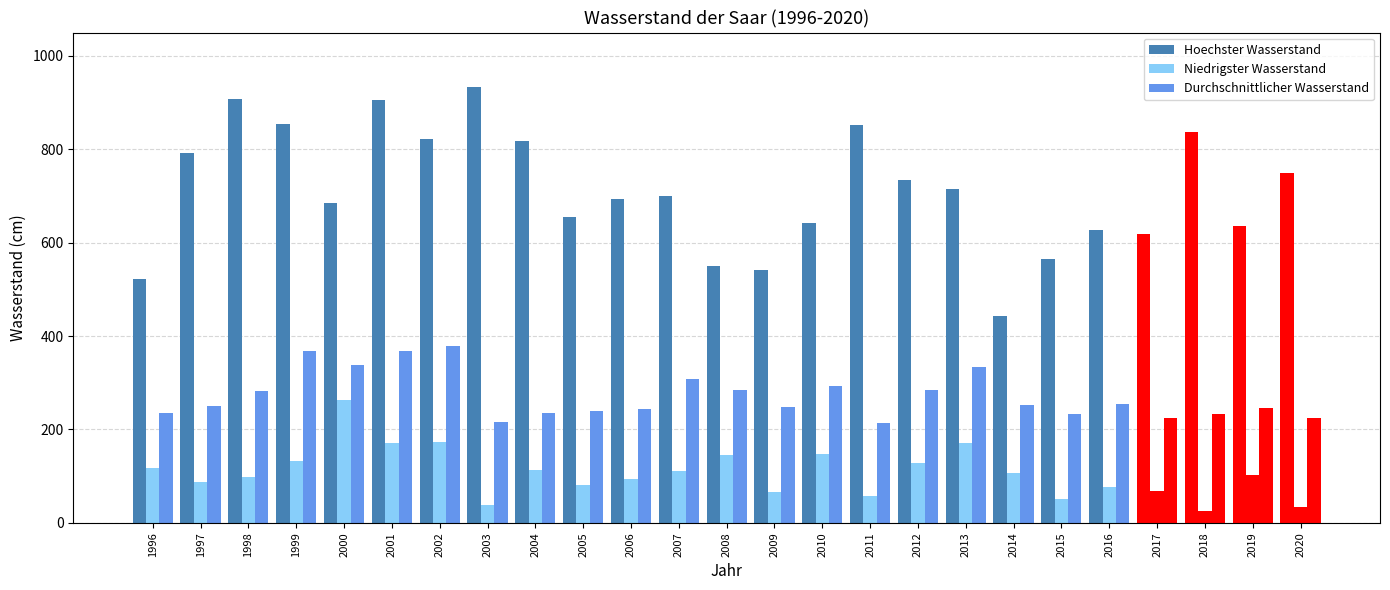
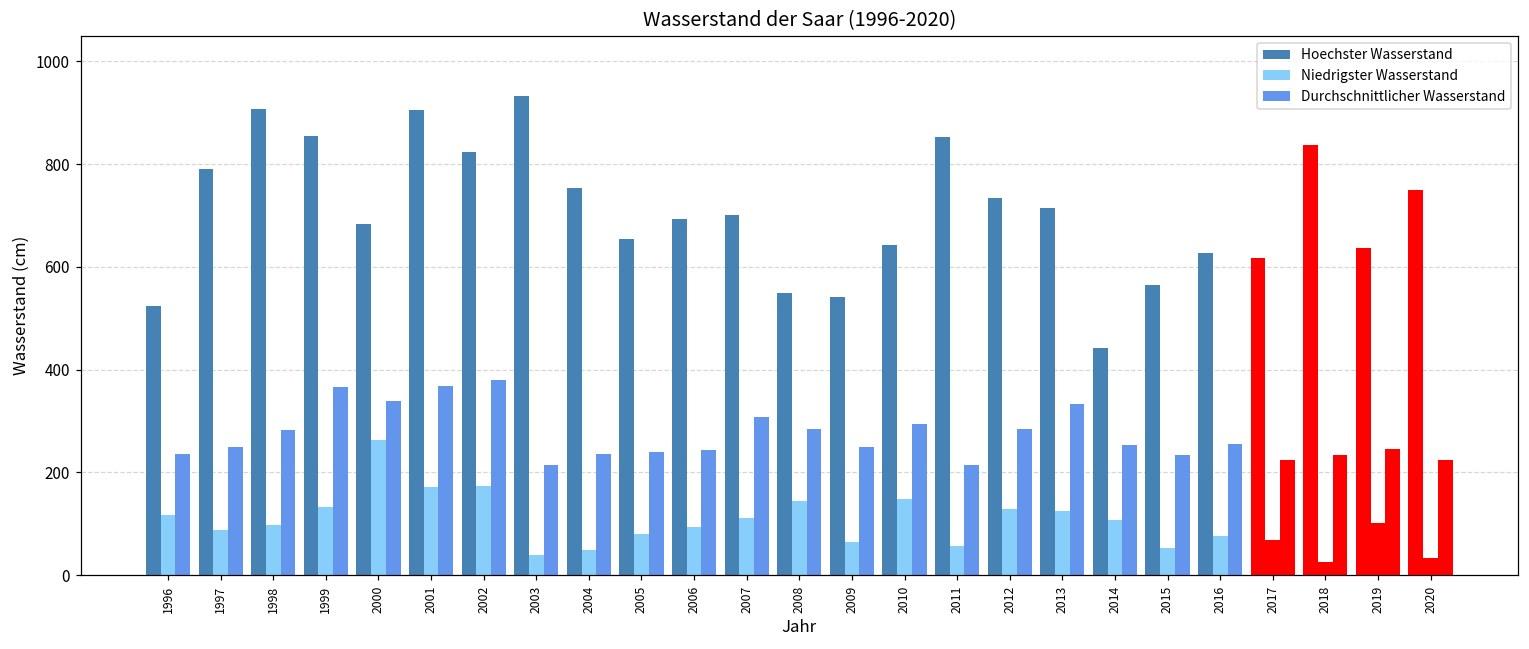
  {
    "Hoechster Wasserstand": {
      "1996": 520,
      "1997": 790,
      "1998": 910,
      "1999": 850,
      "2000": 680,
      "2001": 910,
      "2002": 820,
      "2003": 930,
-     "2004": 820,
+     "2004": 750,
      "2005": 650,
      "2006": 690,
      "2007": 700,
      "2008": 550,
      "2009": 540,
      "2010": 640,
      "2011": 850,
      "2012": 730,
      "2013": 710,
      "2014": 440,
      "2015": 570,
      "2016": 630,
      "2017": 620,
      "2018": 840,
      "2019": 640,
      "2020": 750
    },
    "Niedrigster Wasserstand": {
      "1996": 120,
      "1997": 90,
      "1998": 100,
      "1999": 130,
      "2000": 260,
      "2001": 170,
      "2002": 170,
      "2003": 40,
-     "2004": 110,
+     "2004": 50,
      "2005": 80,
      "2006": 90,
      "2007": 110,
      "2008": 150,
      "2009": 70,
      "2010": 150,
      "2011": 60,
      "2012": 130,
-     "2013": 170,
+     "2013": 120,
      "2014": 110,
      "2015": 50,
      "2016": 80,
      "2017": 70,
      "2018": 30,
      "2019": 100,
      "2020": 30
    },
    "Durchschnittlicher Wasserstand": {
      "1996": 240,
      "1997": 250,
      "1998": 280,
      "1999": 370,
      "2000": 340,
      "2001": 370,
      "2002": 380,
      "2003": 220,
      "2004": 240,
      "2005": 240,
      "2006": 240,
      "2007": 310,
      "2008": 290,
      "2009": 250,
      "2010": 290,
      "2011": 210,
      "2012": 290,
      "2013": 330,
      "2014": 250,
      "2015": 230,
      "2016": 260,
      "2017": 230,
      "2018": 230,
      "2019": 250,
      "2020": 230
    }
  }
